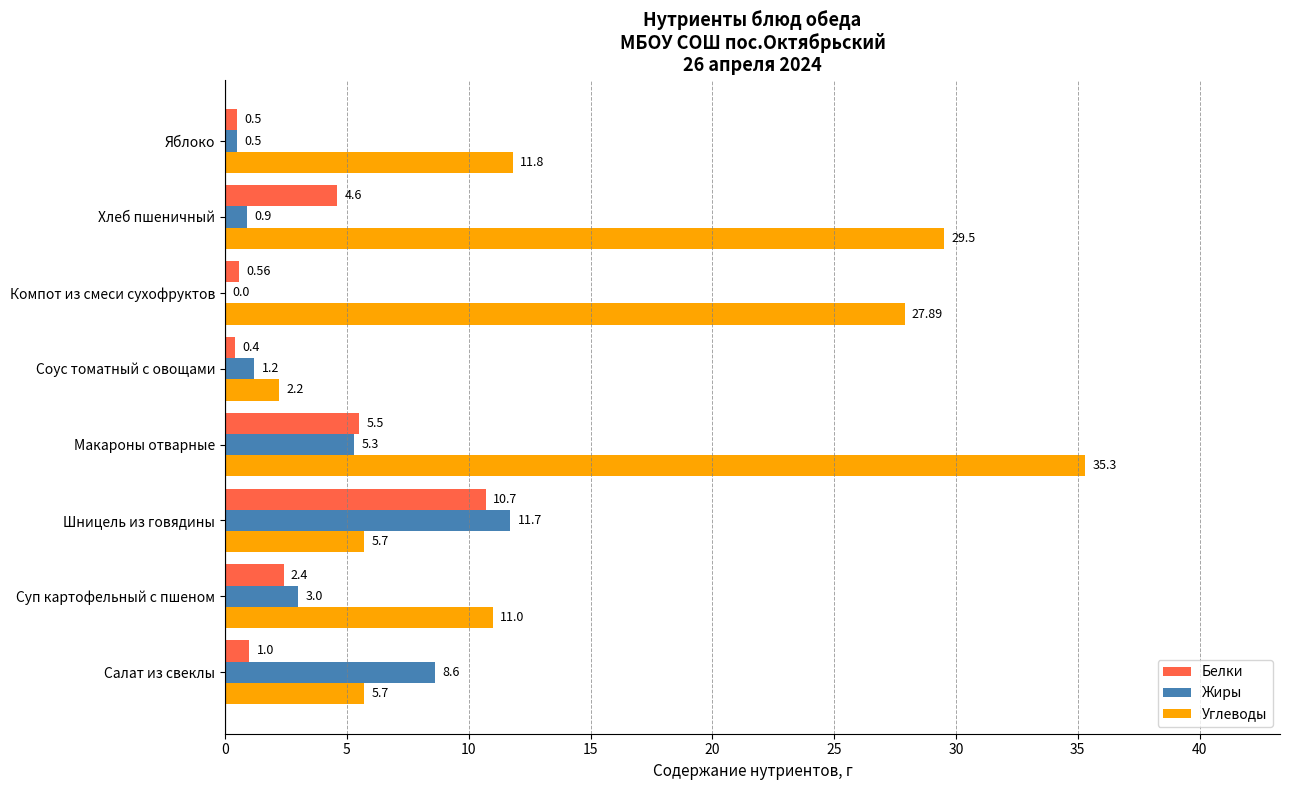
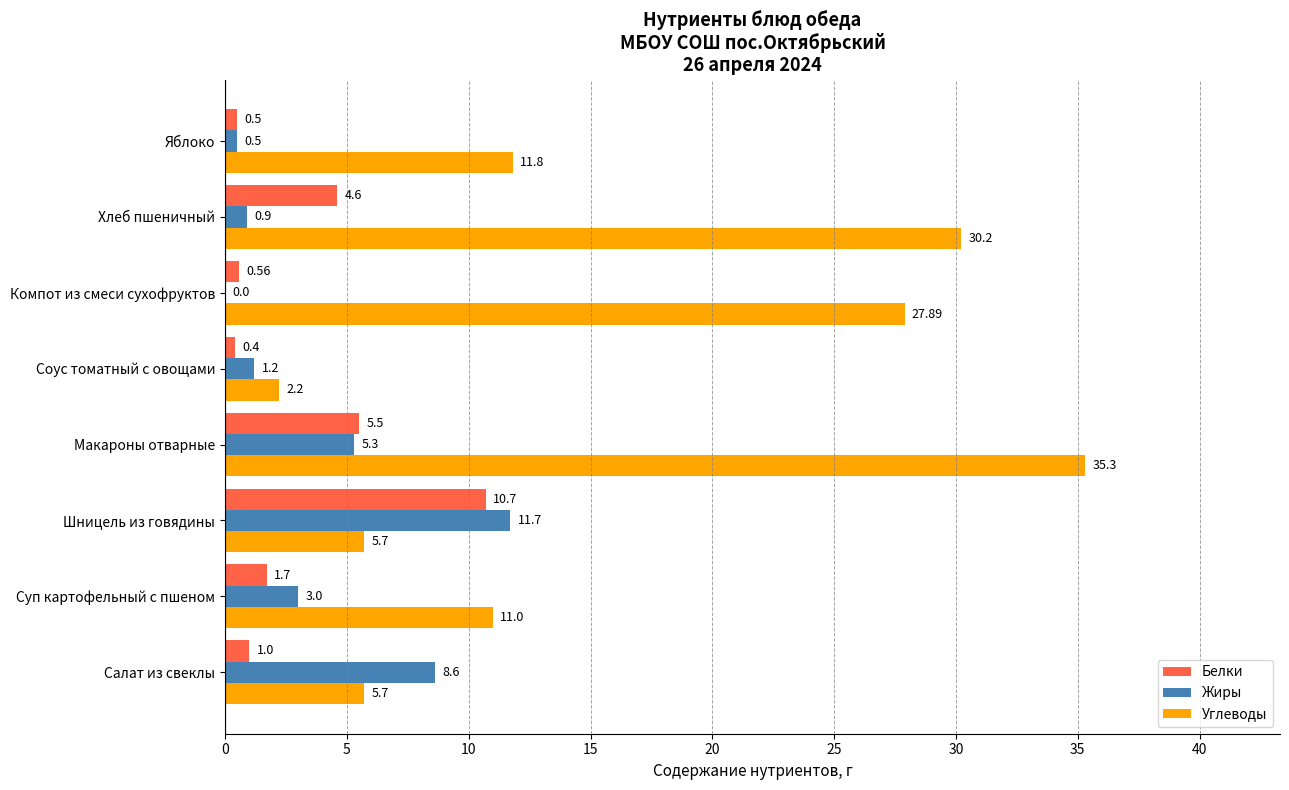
  {
    "Белки": {
      "Яблоко": 0.5,
      "Хлеб пшеничный": 4.6,
      "Компот из смеси сухофруктов": 0.56,
      "Соус томатный с овощами": 0.4,
      "Макароны отварные": 5.5,
      "Шницель из говядины": 10.7,
-     "Суп картофельный с пшеном": 2.4,
+     "Суп картофельный с пшеном": 1.7,
      "Салат из свеклы": 1.0
    },
    "Жиры": {
      "Яблоко": 0.5,
      "Хлеб пшеничный": 0.9,
      "Компот из смеси сухофруктов": 0.0,
      "Соус томатный с овощами": 1.2,
      "Макароны отварные": 5.3,
      "Шницель из говядины": 11.7,
      "Суп картофельный с пшеном": 3.0,
      "Салат из свеклы": 8.6
    },
    "Углеводы": {
      "Яблоко": 11.8,
-     "Хлеб пшеничный": 29.5,
+     "Хлеб пшеничный": 30.2,
      "Компот из смеси сухофруктов": 27.89,
      "Соус томатный с овощами": 2.2,
      "Макароны отварные": 35.3,
      "Шницель из говядины": 5.7,
      "Суп картофельный с пшеном": 11.0,
      "Салат из свеклы": 5.7
    }
  }
